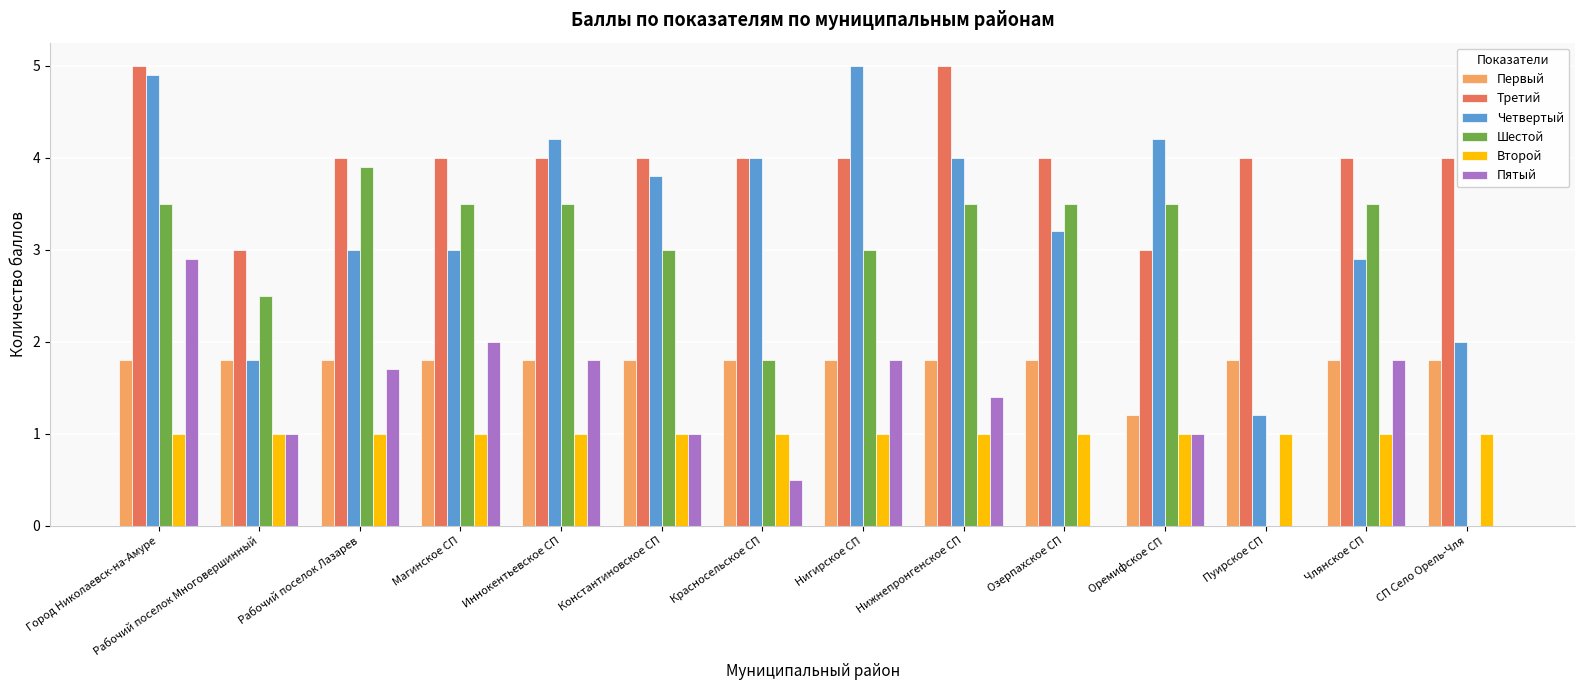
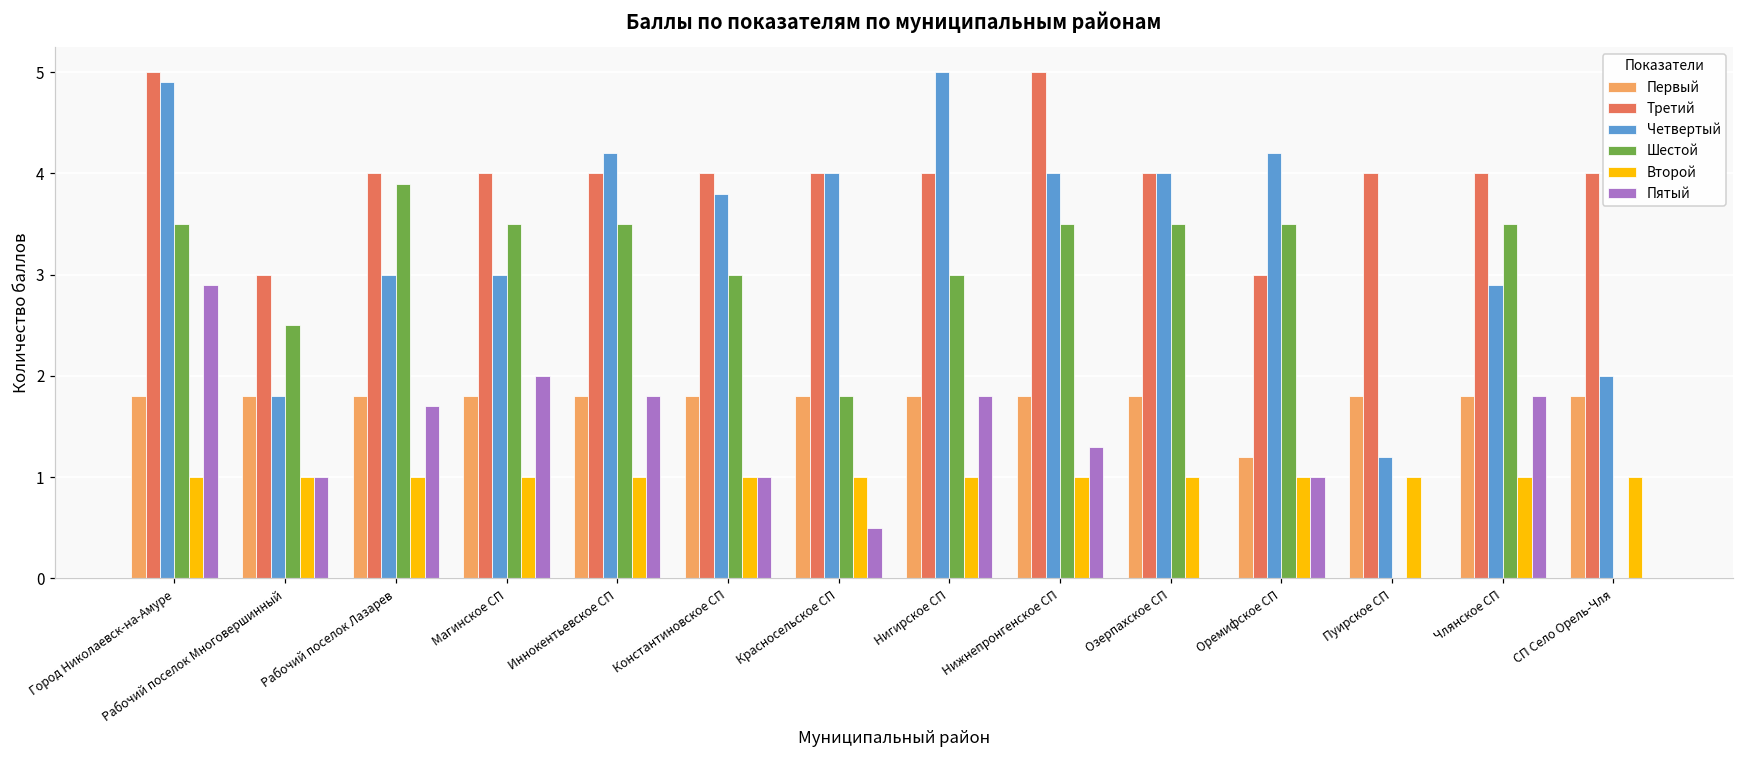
  {
    "Четвертый": {
      "Город Николаевск-на-Амуре": 4.9,
      "Рабочий поселок Многовершинный": 1.8,
      "Рабочий поселок Лазарев": 3.0,
      "Магинское СП": 3.0,
      "Иннокентьевское СП": 4.2,
      "Константиновское СП": 3.8,
      "Красносельское СП": 4.0,
      "Нигирское СП": 5.0,
      "Нижнепронгенское СП": 4.0,
-     "Озерпахское СП": 3.2,
+     "Озерпахское СП": 4.0,
      "Оремифское СП": 4.2,
      "Пуирское СП": 1.2,
      "Члянское СП": 2.9,
      "СП Село Орель-Чля": 2.0
    },
    "Шестой": {
      "Город Николаевск-на-Амуре": 3.5,
      "Рабочий поселок Многовершинный": 2.5,
      "Рабочий поселок Лазарев": 3.9,
      "Магинское СП": 3.5,
      "Иннокентьевское СП": 3.5,
      "Константиновское СП": 3.0,
      "Красносельское СП": 1.8,
      "Нигирское СП": 3.0,
      "Нижнепронгенское СП": 3.5,
      "Озерпахское СП": 3.5,
      "Оремифское СП": 3.5,
      "Пуирское СП": 0.0,
      "Члянское СП": 3.5,
      "СП Село Орель-Чля": 0.0
    },
    "Второй": {
      "Город Николаевск-на-Амуре": 1.0,
      "Рабочий поселок Многовершинный": 1.0,
      "Рабочий поселок Лазарев": 1.0,
      "Магинское СП": 1.0,
      "Иннокентьевское СП": 1.0,
      "Константиновское СП": 1.0,
      "Красносельское СП": 1.0,
      "Нигирское СП": 1.0,
      "Нижнепронгенское СП": 1.0,
      "Озерпахское СП": 1.0,
      "Оремифское СП": 1.0,
      "Пуирское СП": 1.0,
      "Члянское СП": 1.0,
      "СП Село Орель-Чля": 1.0
    },
    "Пятый": {
      "Город Николаевск-на-Амуре": 2.9,
      "Рабочий поселок Многовершинный": 1.0,
      "Рабочий поселок Лазарев": 1.7,
      "Магинское СП": 2.0,
      "Иннокентьевское СП": 1.8,
      "Константиновское СП": 1.0,
      "Красносельское СП": 0.5,
      "Нигирское СП": 1.8,
-     "Нижнепронгенское СП": 1.4,
+     "Нижнепронгенское СП": 1.3,
      "Озерпахское СП": 0.0,
      "Оремифское СП": 1.0,
      "Пуирское СП": 0.0,
      "Члянское СП": 1.8,
      "СП Село Орель-Чля": 0.0
    }
  }
